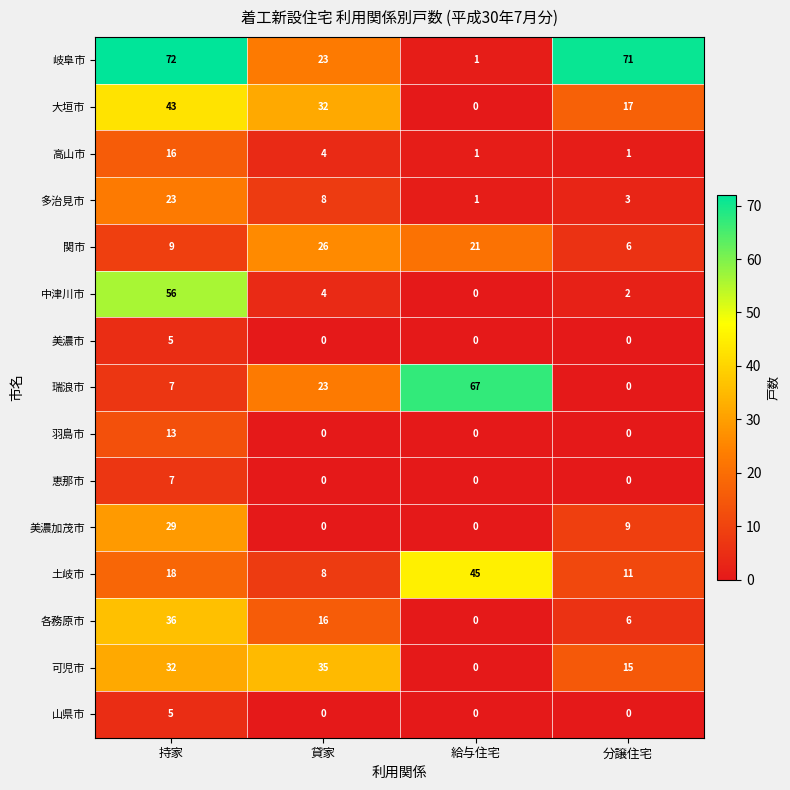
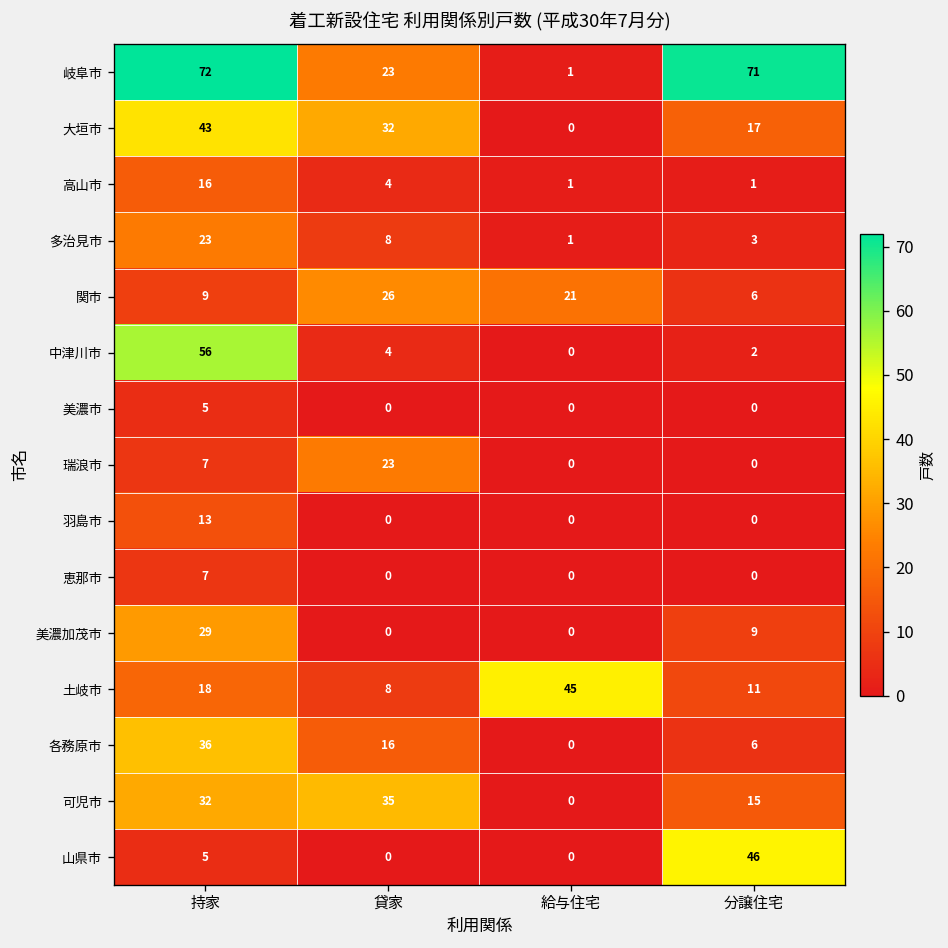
  {
    "岐阜市": {
      "持家": 72,
      "貸家": 23,
      "給与住宅": 1,
      "分譲住宅": 71
    },
    "大垣市": {
      "持家": 43,
      "貸家": 32,
      "給与住宅": 0,
      "分譲住宅": 17
    },
    "高山市": {
      "持家": 16,
      "貸家": 4,
      "給与住宅": 1,
      "分譲住宅": 1
    },
    "多治見市": {
      "持家": 23,
      "貸家": 8,
      "給与住宅": 1,
      "分譲住宅": 3
    },
    "関市": {
      "持家": 9,
      "貸家": 26,
      "給与住宅": 21,
      "分譲住宅": 6
    },
    "中津川市": {
      "持家": 56,
      "貸家": 4,
      "給与住宅": 0,
      "分譲住宅": 2
    },
    "美濃市": {
      "持家": 5,
      "貸家": 0,
      "給与住宅": 0,
      "分譲住宅": 0
    },
    "瑞浪市": {
      "持家": 7,
      "貸家": 23,
-     "給与住宅": 67,
+     "給与住宅": 0,
      "分譲住宅": 0
    },
    "羽島市": {
      "持家": 13,
      "貸家": 0,
      "給与住宅": 0,
      "分譲住宅": 0
    },
    "恵那市": {
      "持家": 7,
      "貸家": 0,
      "給与住宅": 0,
      "分譲住宅": 0
    },
    "美濃加茂市": {
      "持家": 29,
      "貸家": 0,
      "給与住宅": 0,
      "分譲住宅": 9
    },
    "土岐市": {
      "持家": 18,
      "貸家": 8,
      "給与住宅": 45,
      "分譲住宅": 11
    },
    "各務原市": {
      "持家": 36,
      "貸家": 16,
      "給与住宅": 0,
      "分譲住宅": 6
    },
    "可児市": {
      "持家": 32,
      "貸家": 35,
      "給与住宅": 0,
      "分譲住宅": 15
    },
    "山県市": {
      "持家": 5,
      "貸家": 0,
      "給与住宅": 0,
-     "分譲住宅": 0
+     "分譲住宅": 46
    }
  }
